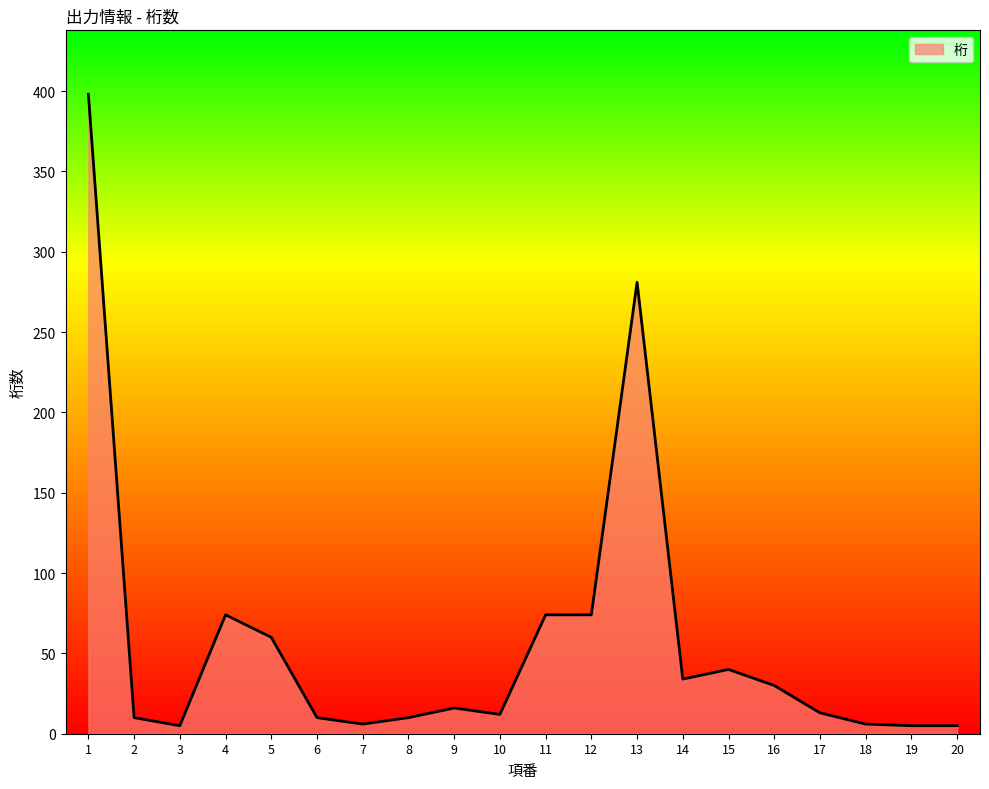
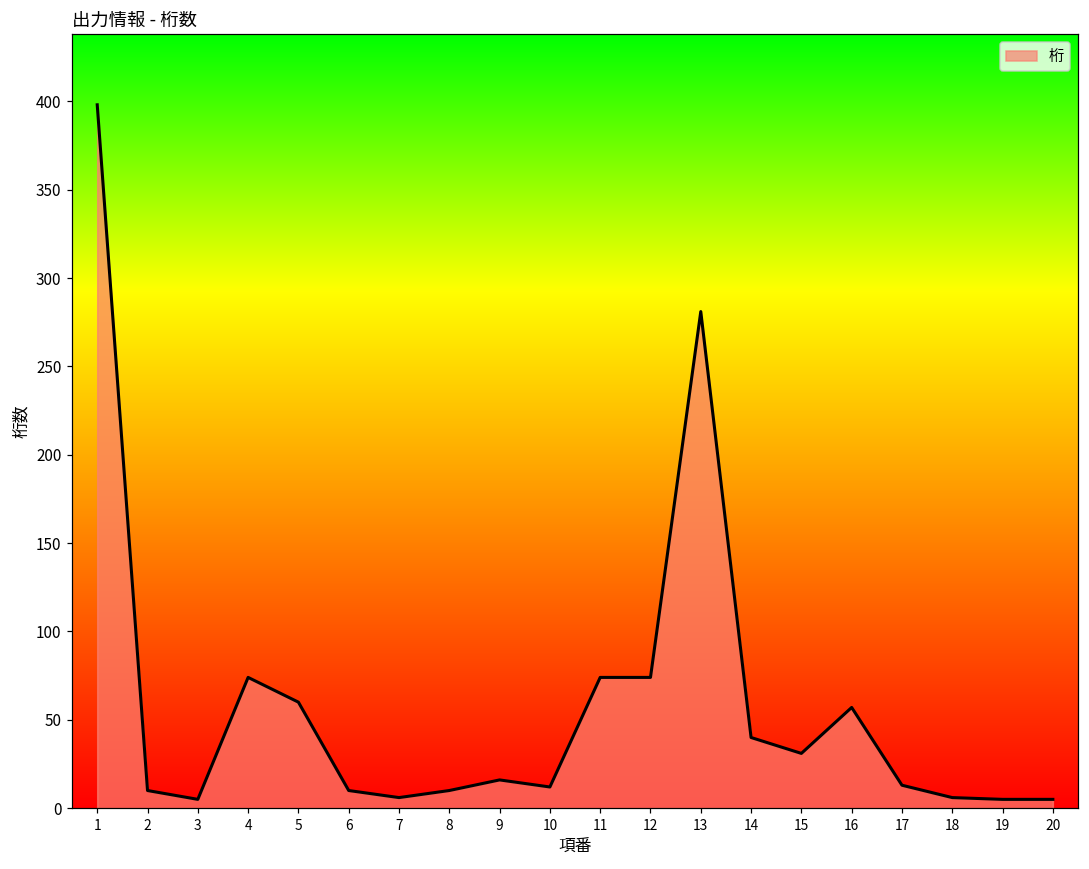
  {
    "1": 398,
    "2": 10,
    "3": 5,
    "4": 74,
    "5": 60,
    "6": 10,
    "7": 6,
    "8": 10,
    "9": 16,
    "10": 12,
    "11": 74,
    "12": 74,
    "13": 281,
-   "14": 34,
-   "15": 40,
-   "16": 30,
+   "14": 40,
+   "15": 31,
+   "16": 57,
    "17": 13,
    "18": 6,
    "19": 5,
    "20": 5
  }
